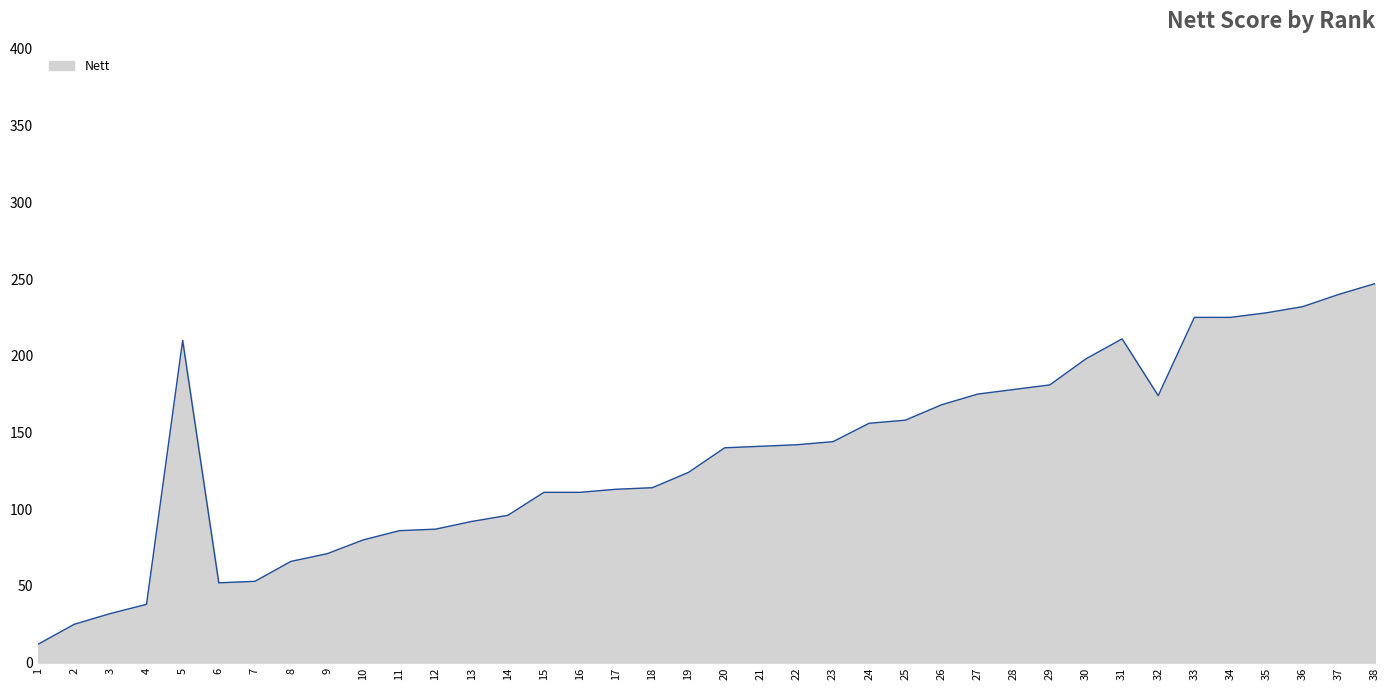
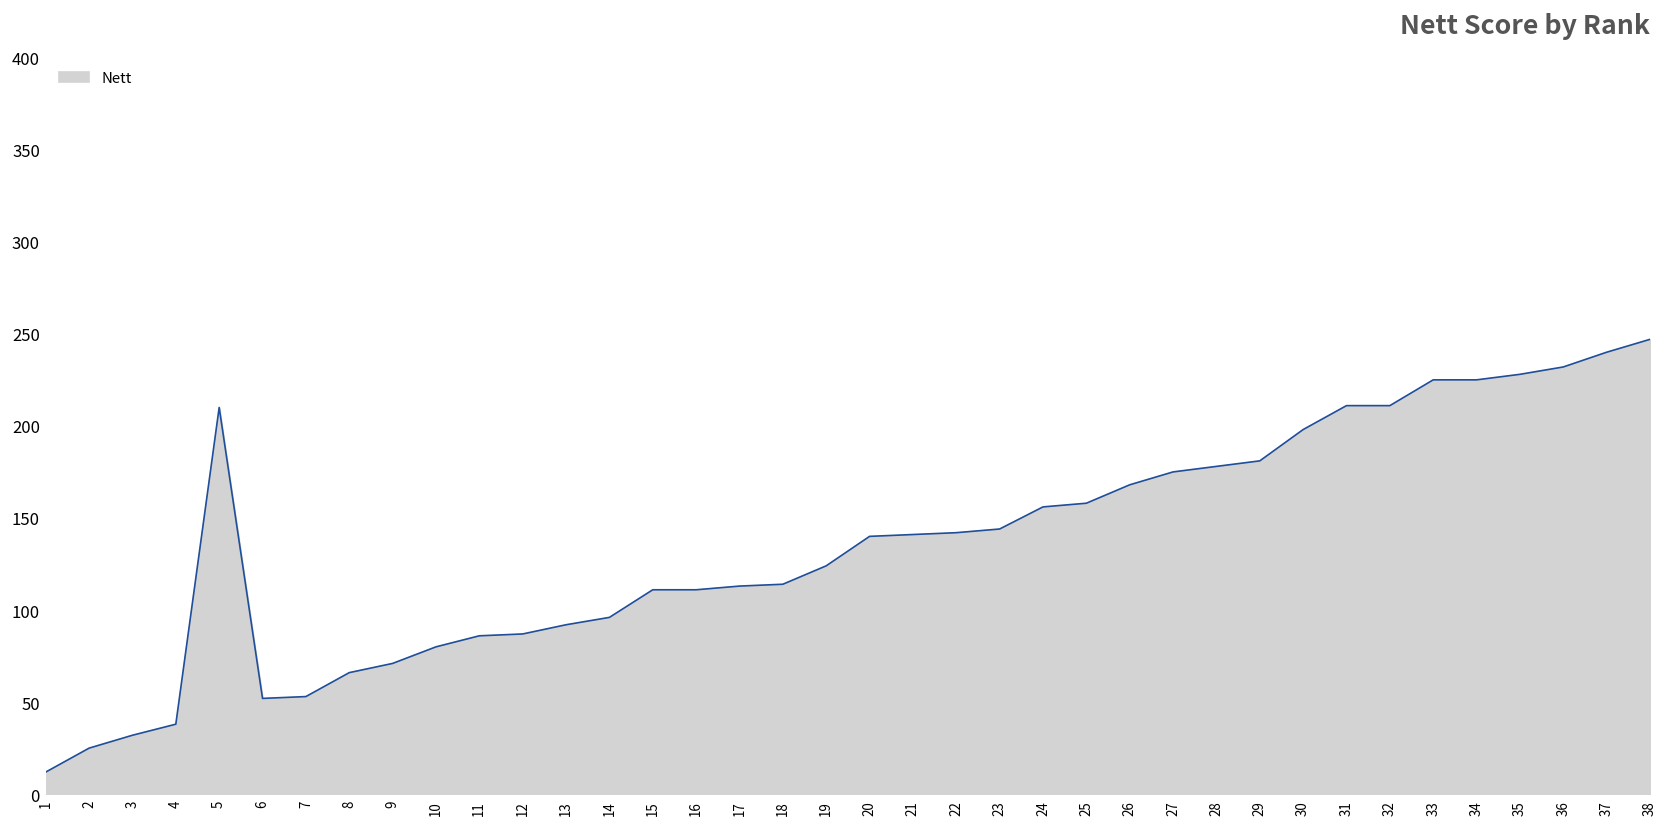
  {
    "1": 12,
    "2": 25,
    "3": 32,
    "4": 38,
    "5": 210,
    "6": 52,
    "7": 53,
    "8": 66,
    "9": 71,
    "10": 80,
    "11": 86,
    "12": 87,
    "13": 92,
    "14": 96,
    "15": 111,
    "16": 111,
    "17": 113,
    "18": 114,
    "19": 124,
    "20": 140,
    "21": 141,
    "22": 142,
    "23": 144,
    "24": 156,
    "25": 158,
    "26": 168,
    "27": 175,
    "28": 178,
    "29": 181,
    "30": 198,
    "31": 211,
-   "32": 174,
+   "32": 211,
    "33": 225,
    "34": 225,
    "35": 228,
    "36": 232,
    "37": 240,
    "38": 247
  }
